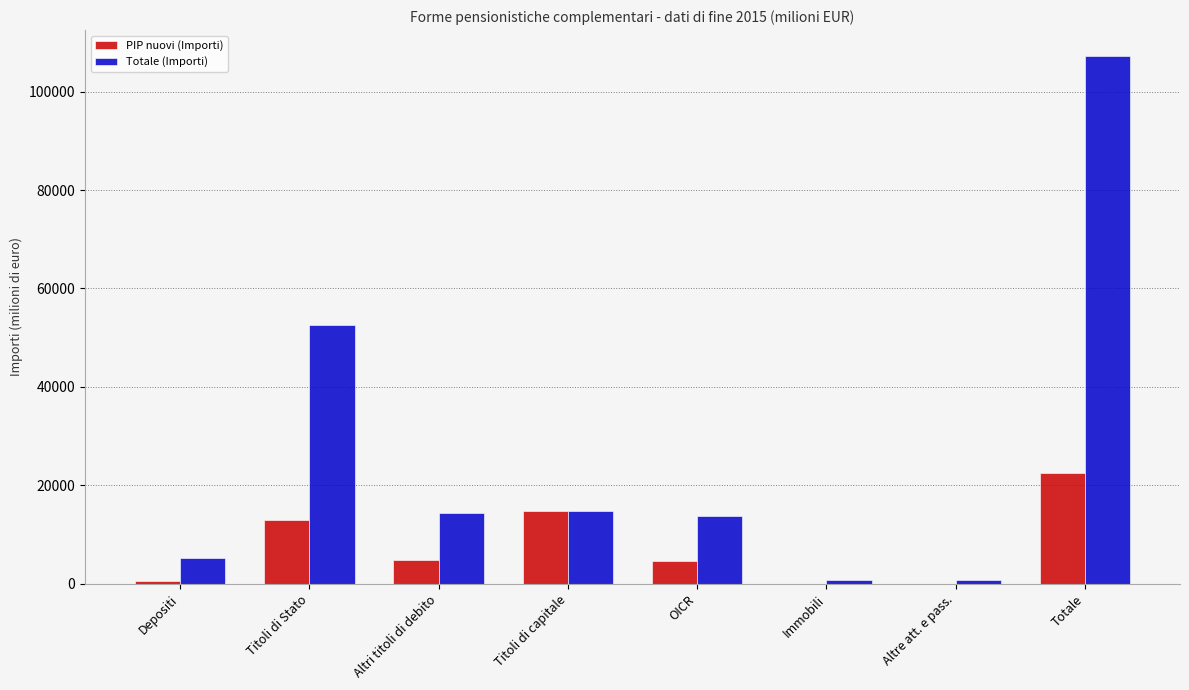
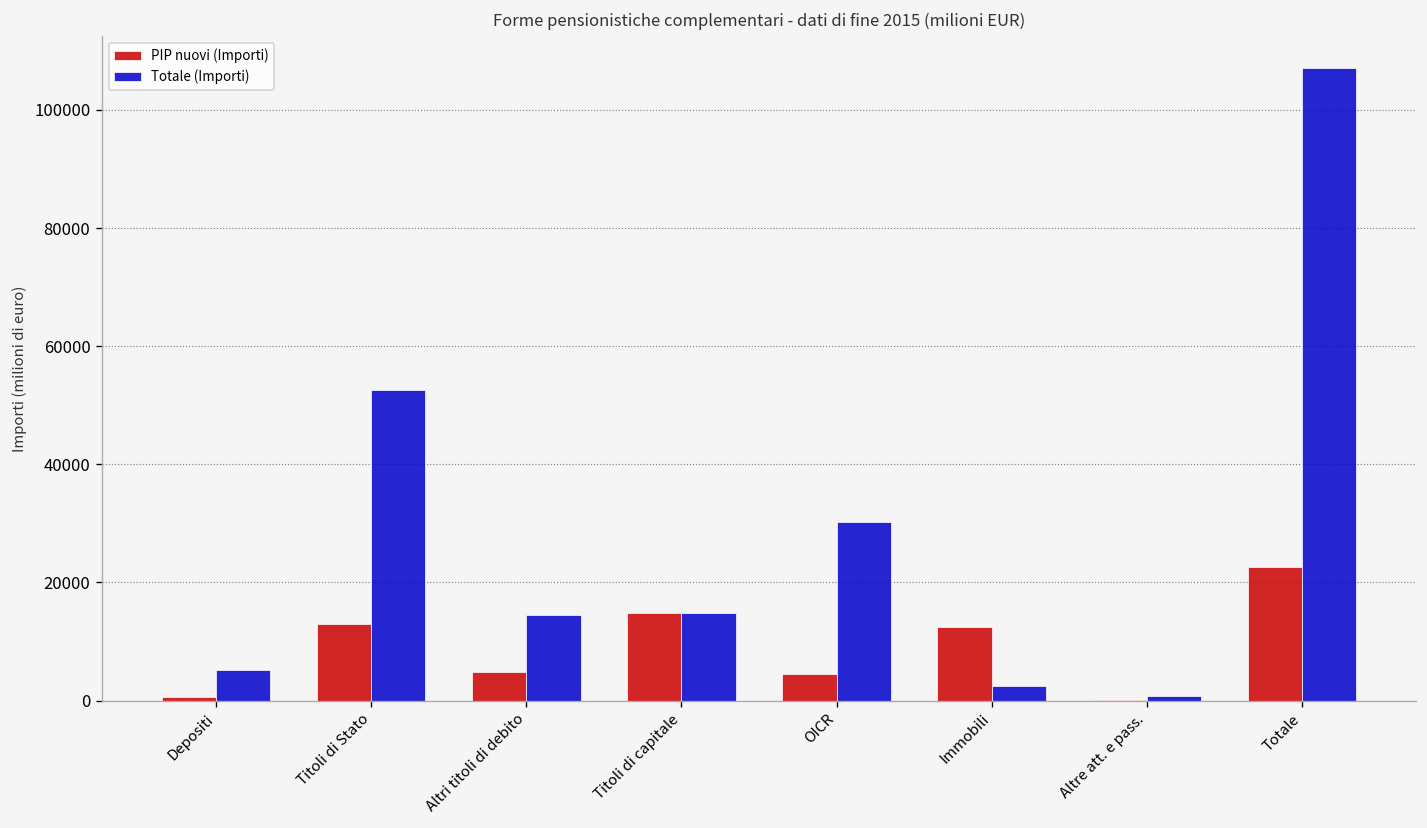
  {
    "PIP nuovi (Importi)": {
      "Depositi": 1000,
      "Titoli di Stato": 13000,
      "Altri titoli di debito": 5000,
      "Titoli di capitale": 15000,
      "OICR": 5000,
-     "Immobili": 0,
+     "Immobili": 12000,
      "Totale": 23000
    },
    "Totale (Importi)": {
      "Depositi": 5000,
      "Titoli di Stato": 53000,
      "Altri titoli di debito": 14000,
      "Titoli di capitale": 15000,
-     "OICR": 14000,
-     "Immobili": 1000,
+     "OICR": 30000,
+     "Immobili": 2000,
      "Altre att. e pass.": 1000,
      "Totale": 107000
    }
  }
